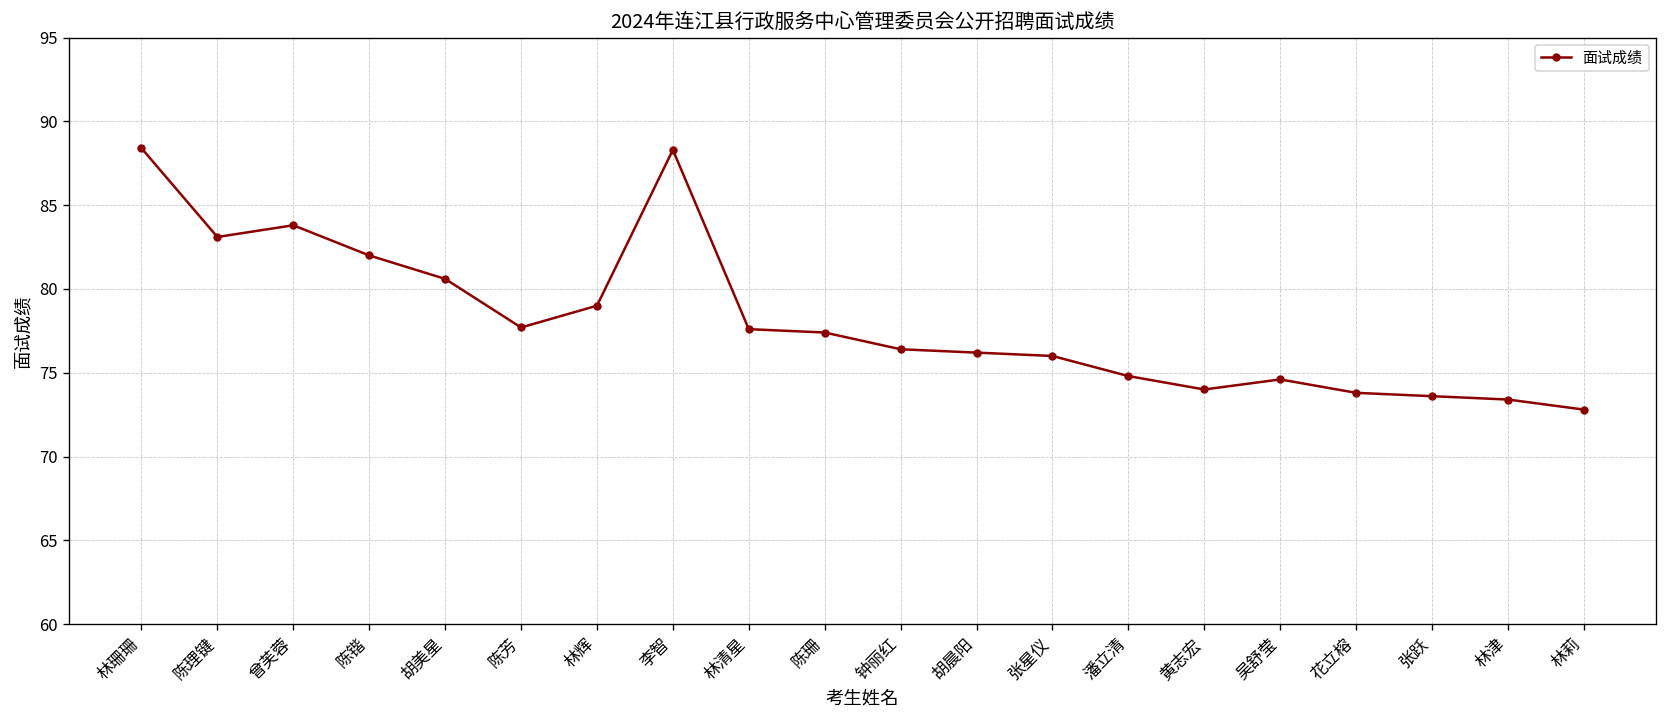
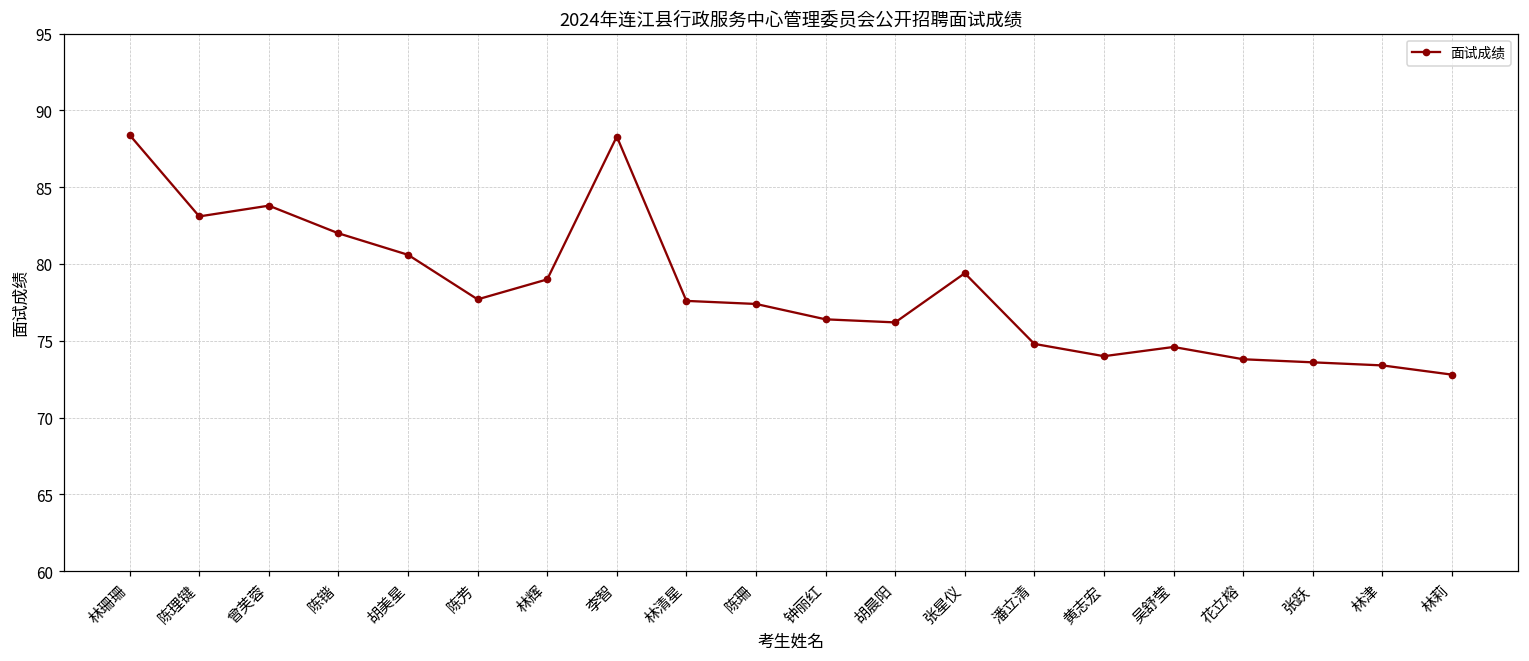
  {
    "林珊珊": 88.4,
    "陈理键": 83.1,
    "曾芙蓉": 83.8,
    "陈锴": 82.0,
    "胡美星": 80.6,
    "陈芳": 77.7,
    "林辉": 79.0,
    "李智": 88.3,
    "林清星": 77.6,
    "陈珊": 77.4,
    "钟丽红": 76.4,
    "胡晨阳": 76.2,
-   "张星仪": 76.0,
+   "张星仪": 79.4,
    "潘立清": 74.8,
    "黄志宏": 74.0,
    "吴舒莹": 74.6,
    "花立榕": 73.8,
    "张跃": 73.6,
    "林津": 73.4,
    "林莉": 72.8
  }
